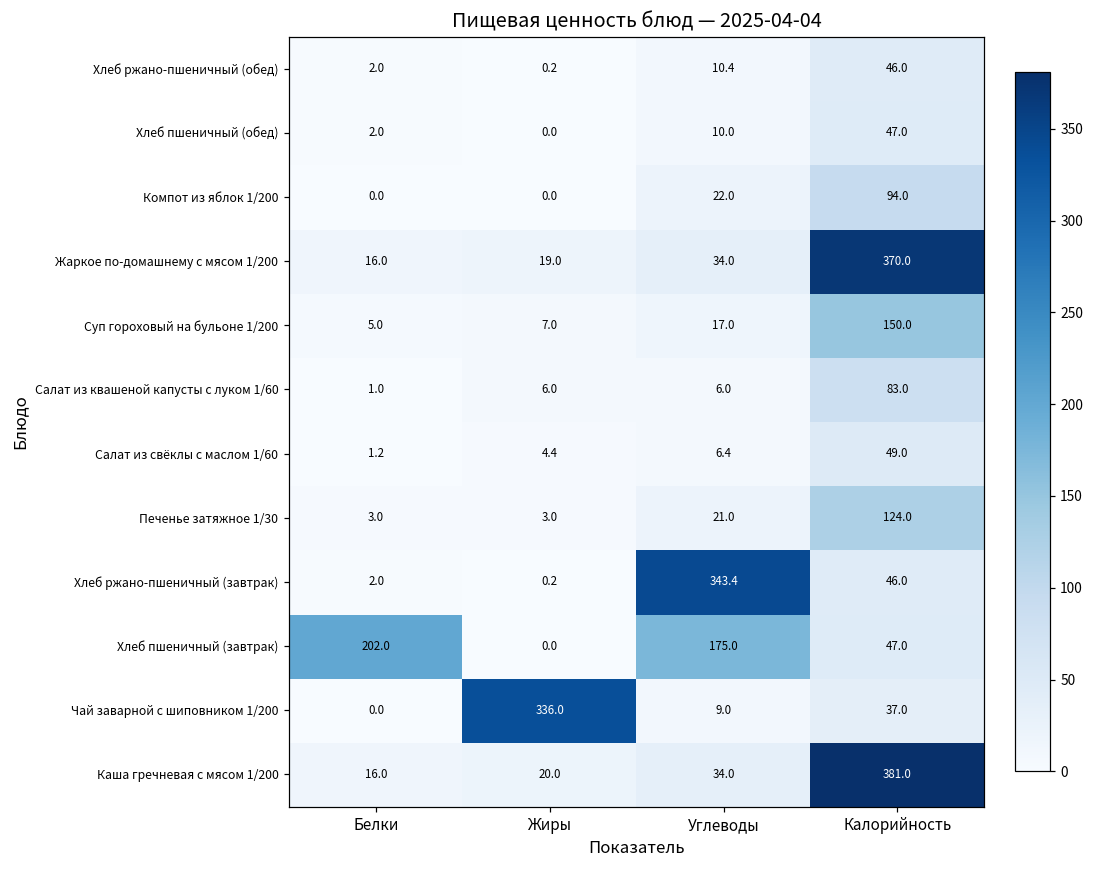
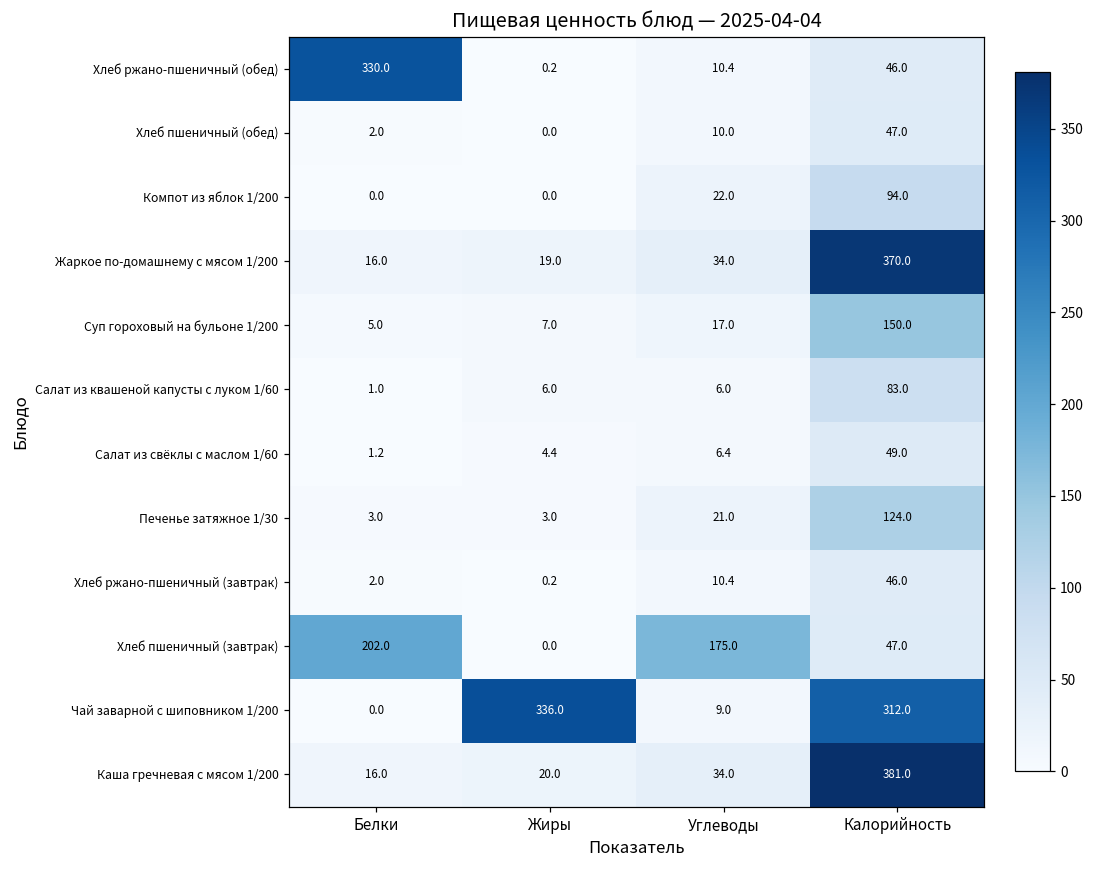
  {
    "Хлеб ржано-пшеничный (обед)": {
-     "Белки": 2.0,
+     "Белки": 330.0,
      "Жиры": 0.2,
      "Углеводы": 10.4,
      "Калорийность": 46.0
    },
    "Хлеб пшеничный (обед)": {
      "Белки": 2.0,
      "Жиры": 0.0,
      "Углеводы": 10.0,
      "Калорийность": 47.0
    },
    "Компот из яблок 1/200": {
      "Белки": 0.0,
      "Жиры": 0.0,
      "Углеводы": 22.0,
      "Калорийность": 94.0
    },
    "Жаркое по-домашнему с мясом 1/200": {
      "Белки": 16.0,
      "Жиры": 19.0,
      "Углеводы": 34.0,
      "Калорийность": 370.0
    },
    "Суп гороховый на бульоне 1/200": {
      "Белки": 5.0,
      "Жиры": 7.0,
      "Углеводы": 17.0,
      "Калорийность": 150.0
    },
    "Салат из квашеной капусты с луком 1/60": {
      "Белки": 1.0,
      "Жиры": 6.0,
      "Углеводы": 6.0,
      "Калорийность": 83.0
    },
    "Салат из свёклы с маслом 1/60": {
      "Белки": 1.2,
      "Жиры": 4.4,
      "Углеводы": 6.4,
      "Калорийность": 49.0
    },
    "Печенье затяжное 1/30": {
      "Белки": 3.0,
      "Жиры": 3.0,
      "Углеводы": 21.0,
      "Калорийность": 124.0
    },
    "Хлеб ржано-пшеничный (завтрак)": {
      "Белки": 2.0,
      "Жиры": 0.2,
-     "Углеводы": 343.4,
+     "Углеводы": 10.4,
      "Калорийность": 46.0
    },
    "Хлеб пшеничный (завтрак)": {
      "Белки": 202.0,
      "Жиры": 0.0,
      "Углеводы": 175.0,
      "Калорийность": 47.0
    },
    "Чай заварной с шиповником 1/200": {
      "Белки": 0.0,
      "Жиры": 336.0,
      "Углеводы": 9.0,
-     "Калорийность": 37.0
+     "Калорийность": 312.0
    },
    "Каша гречневая с мясом 1/200": {
      "Белки": 16.0,
      "Жиры": 20.0,
      "Углеводы": 34.0,
      "Калорийность": 381.0
    }
  }
